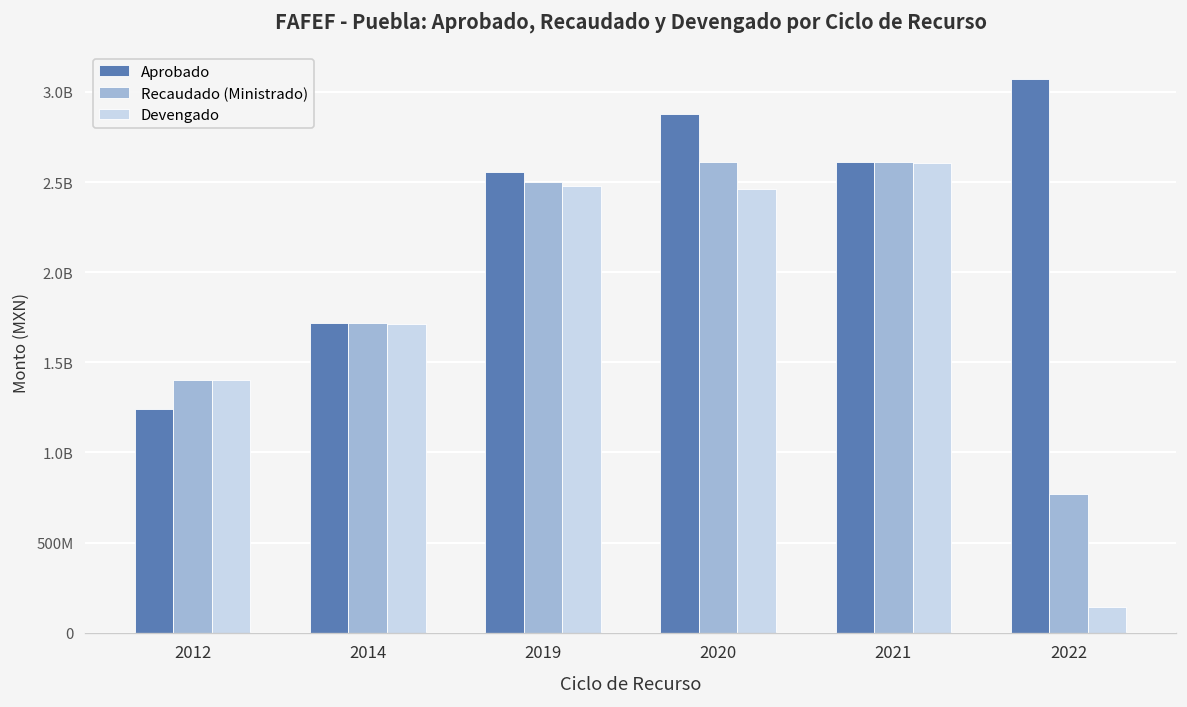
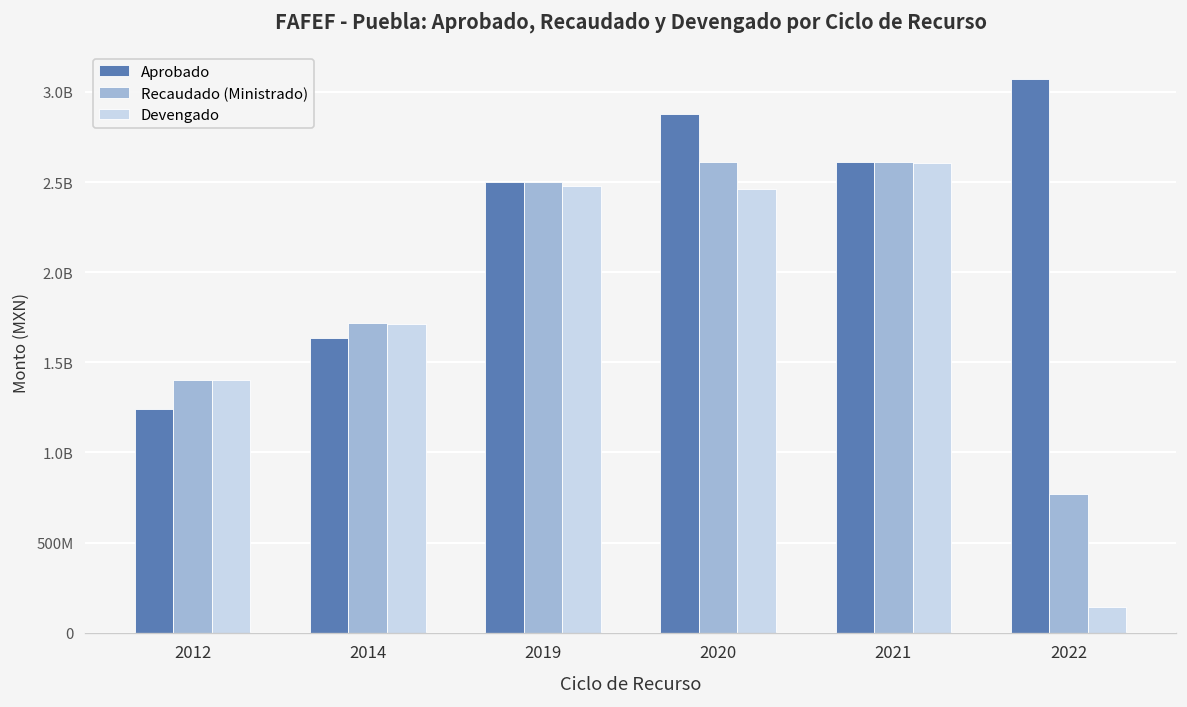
  {
    "Aprobado": {
      "2012": 1240000000,
-     "2014": 1720000000,
-     "2019": 2550000000,
+     "2014": 1630000000,
+     "2019": 2500000000,
      "2020": 2880000000,
      "2021": 2610000000,
      "2022": 3070000000
    }
  }
